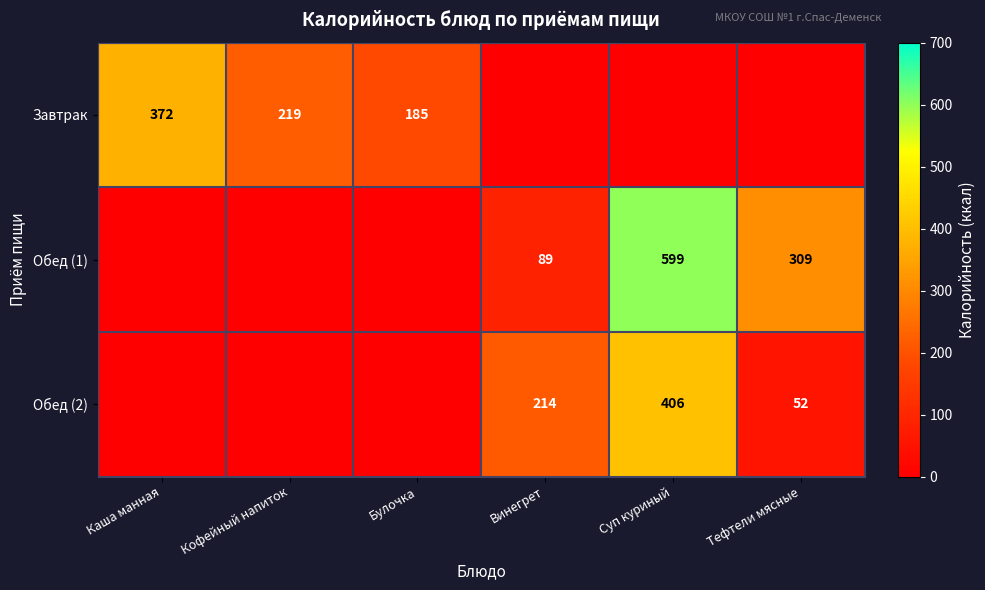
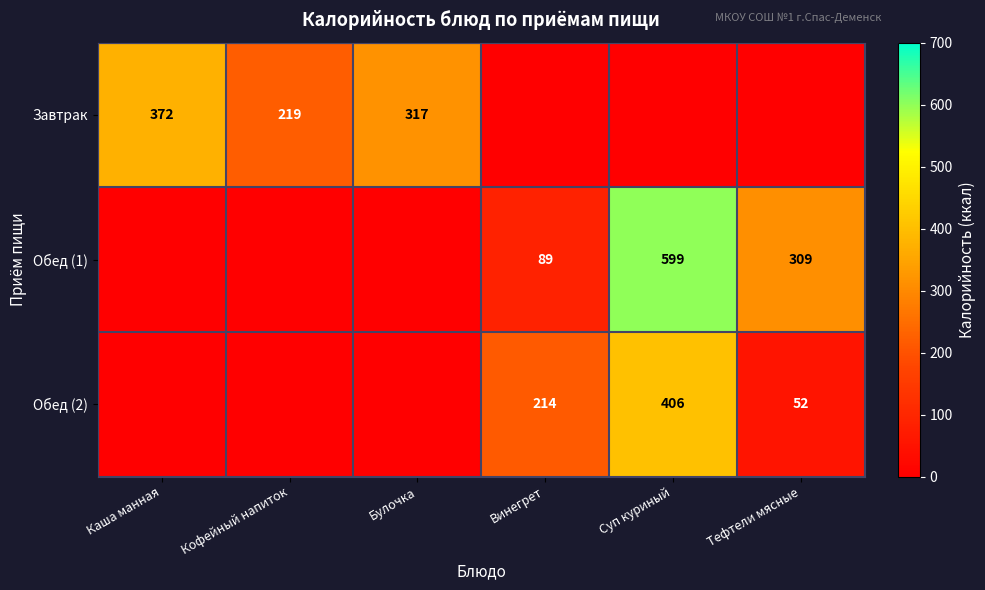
  {
    "Завтрак": {
      "Каша манная": 372,
      "Кофейный напиток": 219,
-     "Булочка": 185
+     "Булочка": 317
    },
    "Обед (1)": {
      "Винегрет": 89,
      "Суп куриный": 599,
      "Тефтели мясные": 309
    },
    "Обед (2)": {
      "Винегрет": 214,
      "Суп куриный": 406,
      "Тефтели мясные": 52
    }
  }
